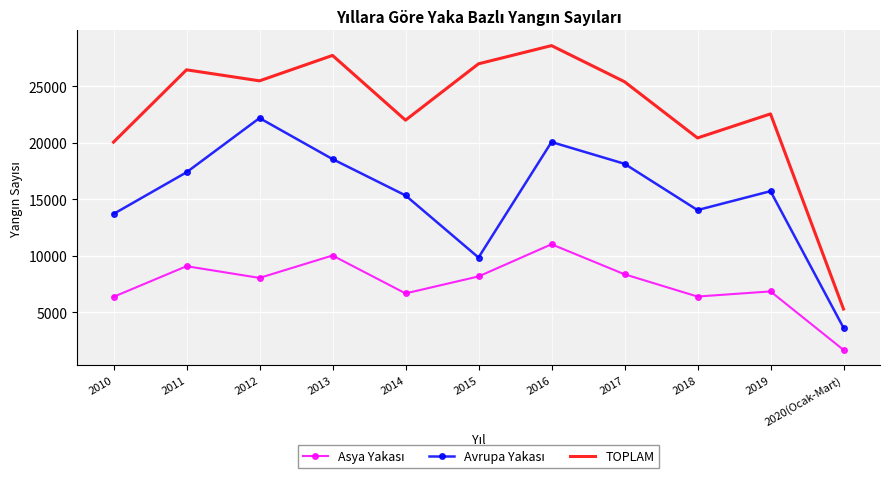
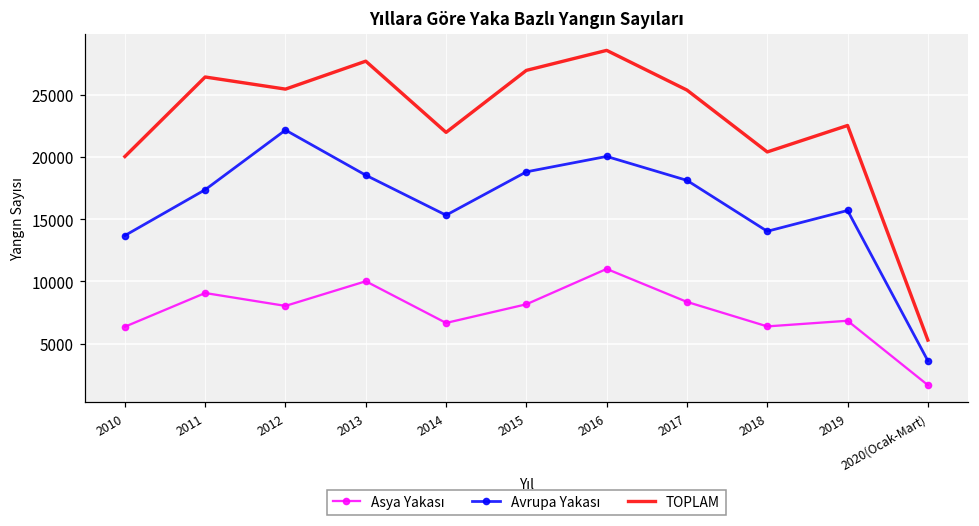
  {
    "Asya Yakası": {
      "2010": 6400,
      "2011": 9100,
      "2012": 8000,
      "2013": 10000,
      "2014": 6700,
      "2015": 8200,
      "2016": 11000,
      "2017": 8400,
      "2018": 6400,
      "2019": 6800,
      "2020(Ocak-Mart)": 1700
    },
    "Avrupa Yakası": {
      "2010": 13700,
      "2011": 17400,
      "2012": 22200,
      "2013": 18500,
      "2014": 15300,
-     "2015": 9800,
+     "2015": 18800,
      "2016": 20100,
      "2017": 18100,
      "2018": 14000,
      "2019": 15700,
      "2020(Ocak-Mart)": 3600
    },
    "TOPLAM": {
      "2010": 20000,
      "2011": 26400,
      "2012": 25500,
      "2013": 27700,
      "2014": 22000,
      "2015": 27000,
      "2016": 28600,
      "2017": 25400,
      "2018": 20400,
      "2019": 22500,
      "2020(Ocak-Mart)": 5300
    }
  }
